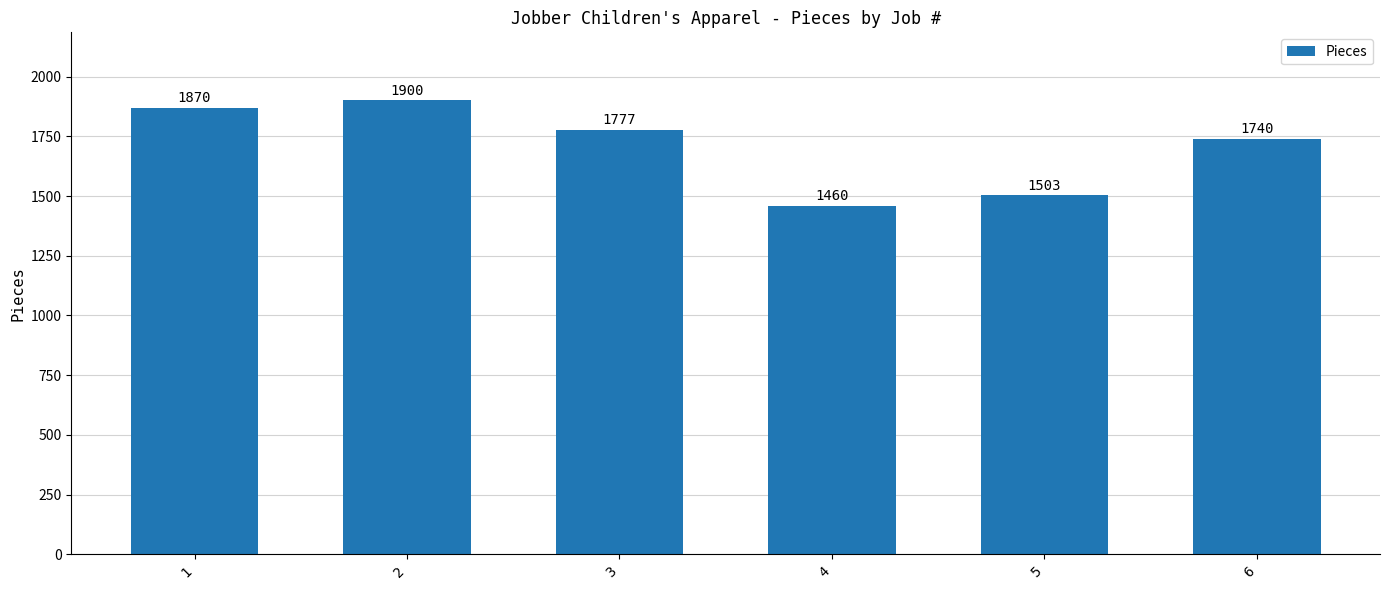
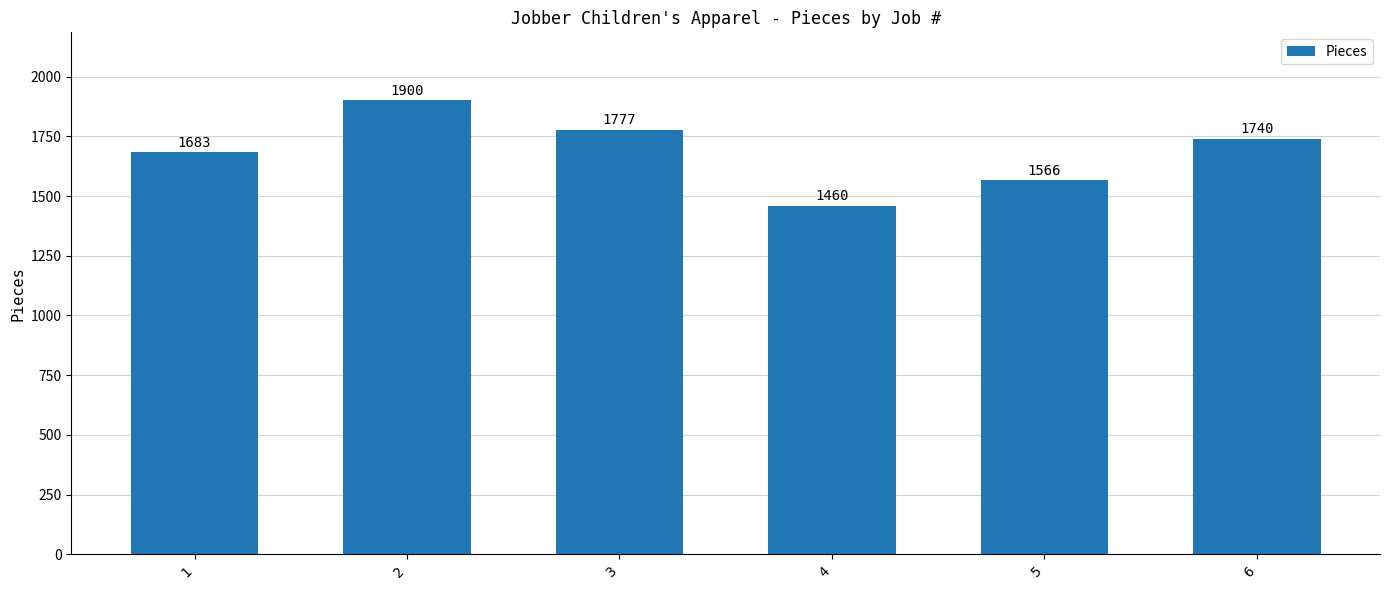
  {
-   "1": 1870,
+   "1": 1683,
    "2": 1900,
    "3": 1777,
    "4": 1460,
-   "5": 1503,
+   "5": 1566,
    "6": 1740
  }
